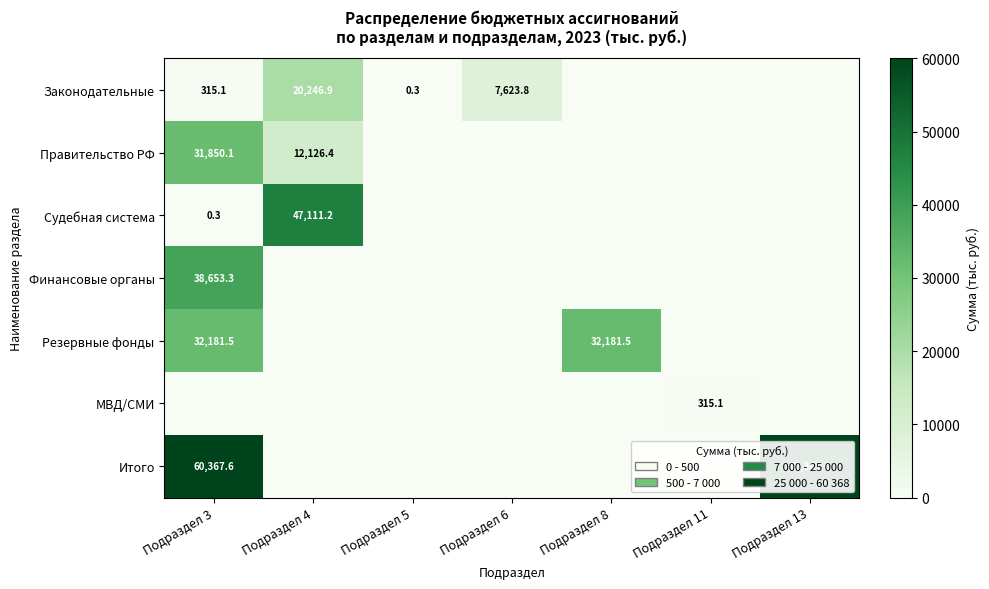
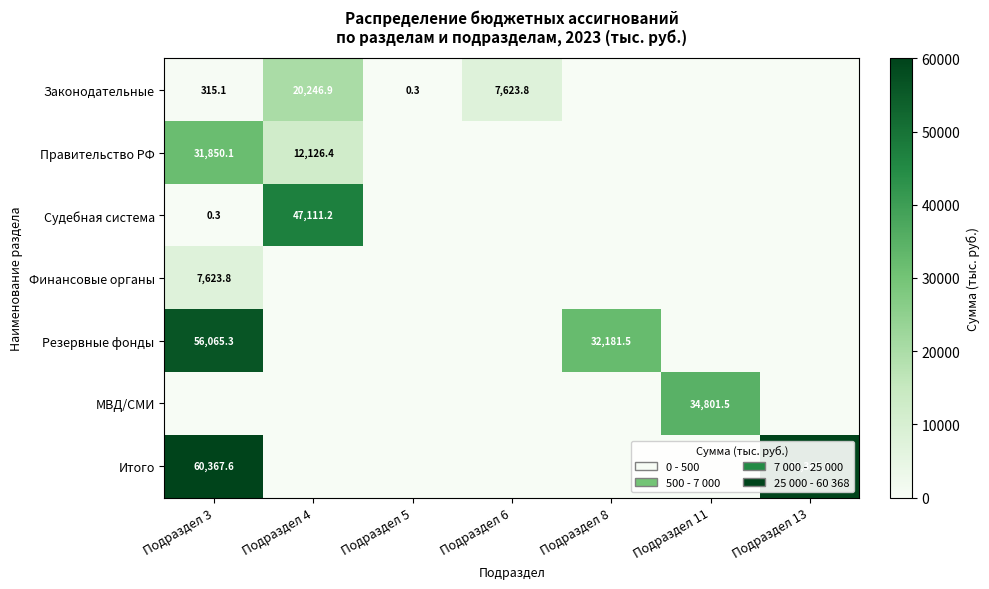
  {
    "Законодательные": {
      "Подраздел 3": "315.1",
      "Подраздел 4": "20,246.9",
      "Подраздел 5": "0.3",
      "Подраздел 6": "7,623.8"
    },
    "Правительство РФ": {
      "Подраздел 3": "31,850.1",
      "Подраздел 4": "12,126.4"
    },
    "Судебная система": {
      "Подраздел 3": "0.3",
      "Подраздел 4": "47,111.2"
    },
    "Финансовые органы": {
-     "Подраздел 3": "38,653.3"
+     "Подраздел 3": "7,623.8"
    },
    "Резервные фонды": {
-     "Подраздел 3": "32,181.5",
+     "Подраздел 3": "56,065.3",
      "Подраздел 8": "32,181.5"
    },
    "МВД/СМИ": {
-     "Подраздел 11": "315.1"
+     "Подраздел 11": "34,801.5"
    },
    "Итого": {
      "Подраздел 3": "60,367.6"
    }
  }
